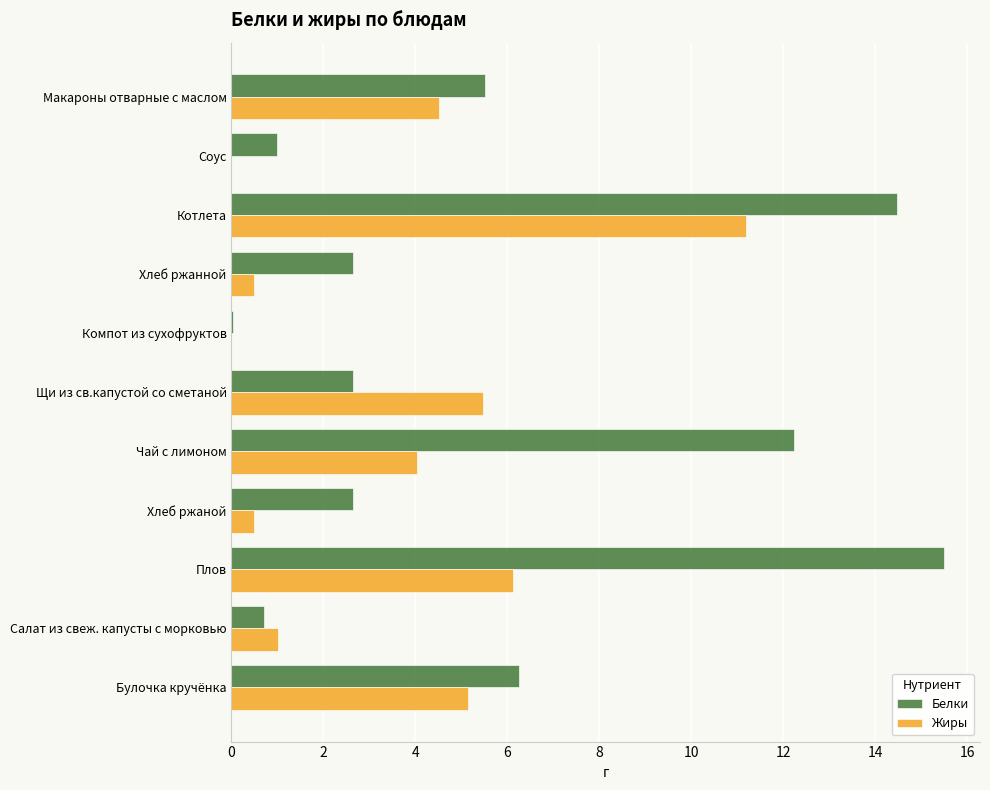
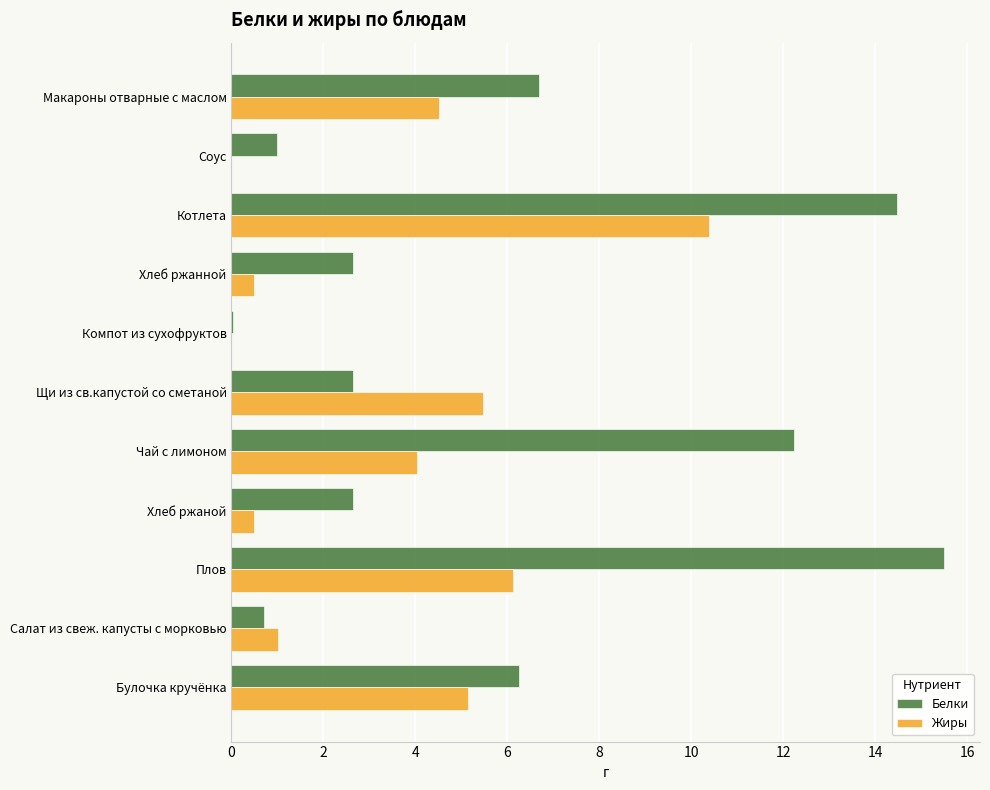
  {
    "Белки": {
-     "Макароны отварные с маслом": 5.5,
+     "Макароны отварные с маслом": 6.7,
      "Соус": 1.0,
      "Котлета": 14.5,
      "Хлеб ржанной": 2.6,
      "Щи из св.капустой со сметаной": 2.6,
      "Чай с лимоном": 12.2,
      "Хлеб ржаной": 2.6,
      "Плов": 15.5,
      "Салат из свеж. капусты с морковью": 0.7,
      "Булочка кручёнка": 6.3
    },
    "Жиры": {
      "Макароны отварные с маслом": 4.5,
      "Соус": 0.0,
-     "Котлета": 11.2,
+     "Котлета": 10.4,
      "Хлеб ржанной": 0.5,
      "Компот из сухофруктов": 0.0,
      "Щи из св.капустой со сметаной": 5.5,
      "Чай с лимоном": 4.0,
      "Хлеб ржаной": 0.5,
      "Плов": 6.1,
      "Салат из свеж. капусты с морковью": 1.0,
      "Булочка кручёнка": 5.1
    }
  }
